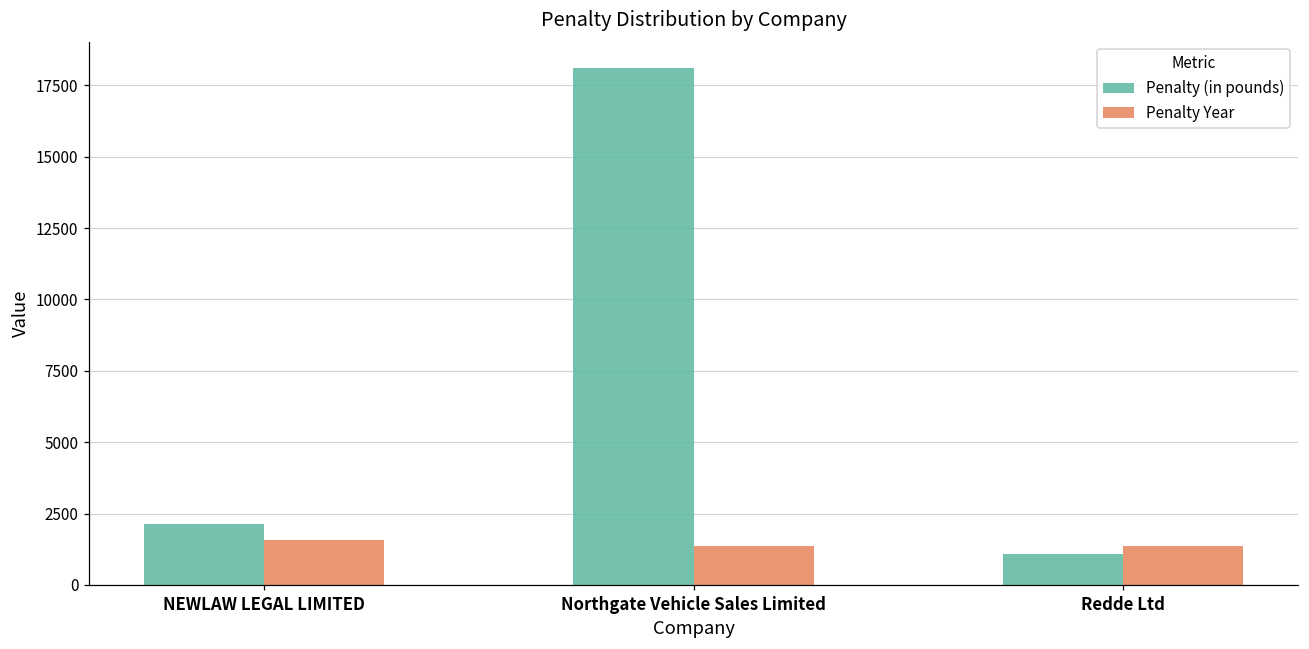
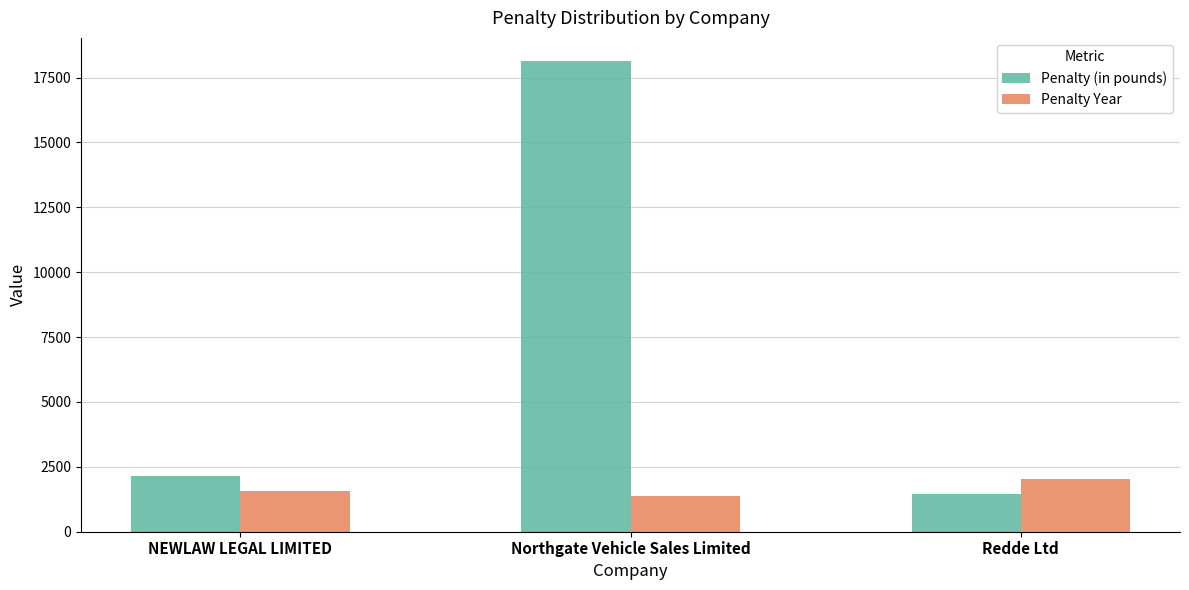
  {
    "Penalty (in pounds)": {
      "NEWLAW LEGAL LIMITED": 2100,
      "Northgate Vehicle Sales Limited": 18100,
-     "Redde Ltd": 1100
+     "Redde Ltd": 1500
    },
    "Penalty Year": {
      "NEWLAW LEGAL LIMITED": 1600,
      "Northgate Vehicle Sales Limited": 1400,
-     "Redde Ltd": 1400
+     "Redde Ltd": 2000
    }
  }
